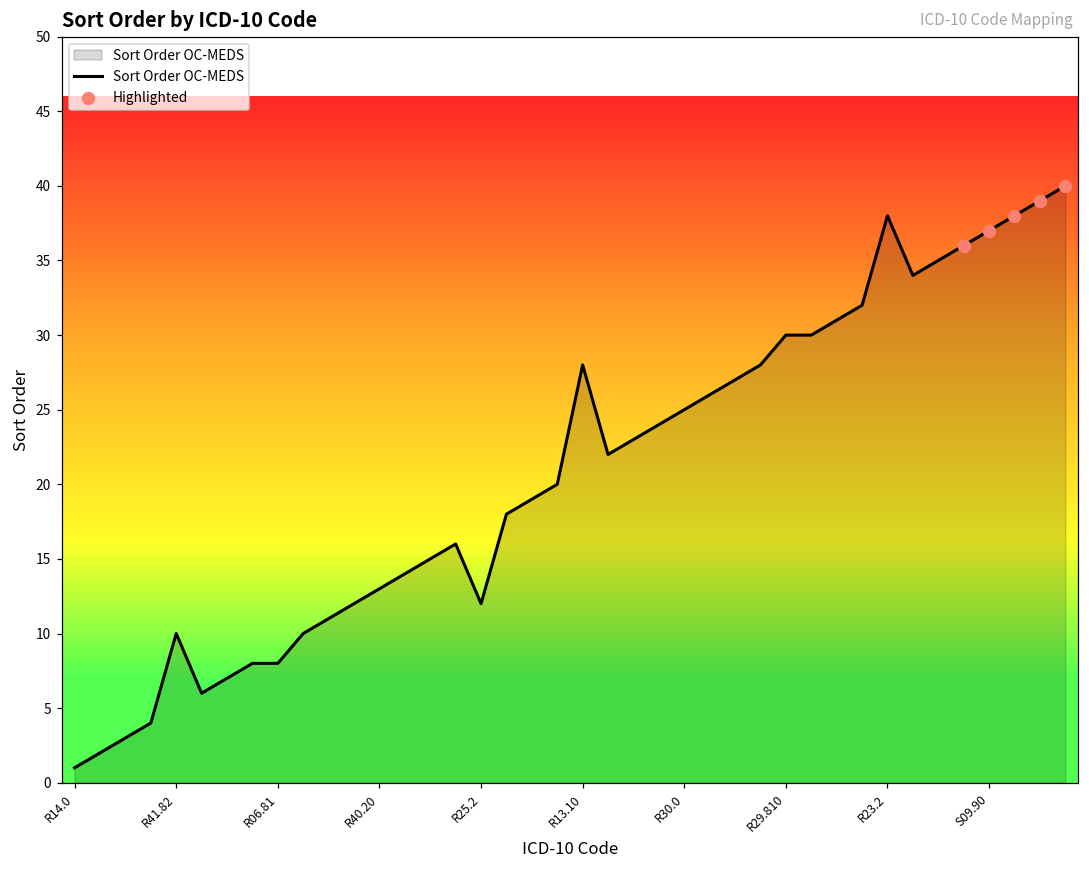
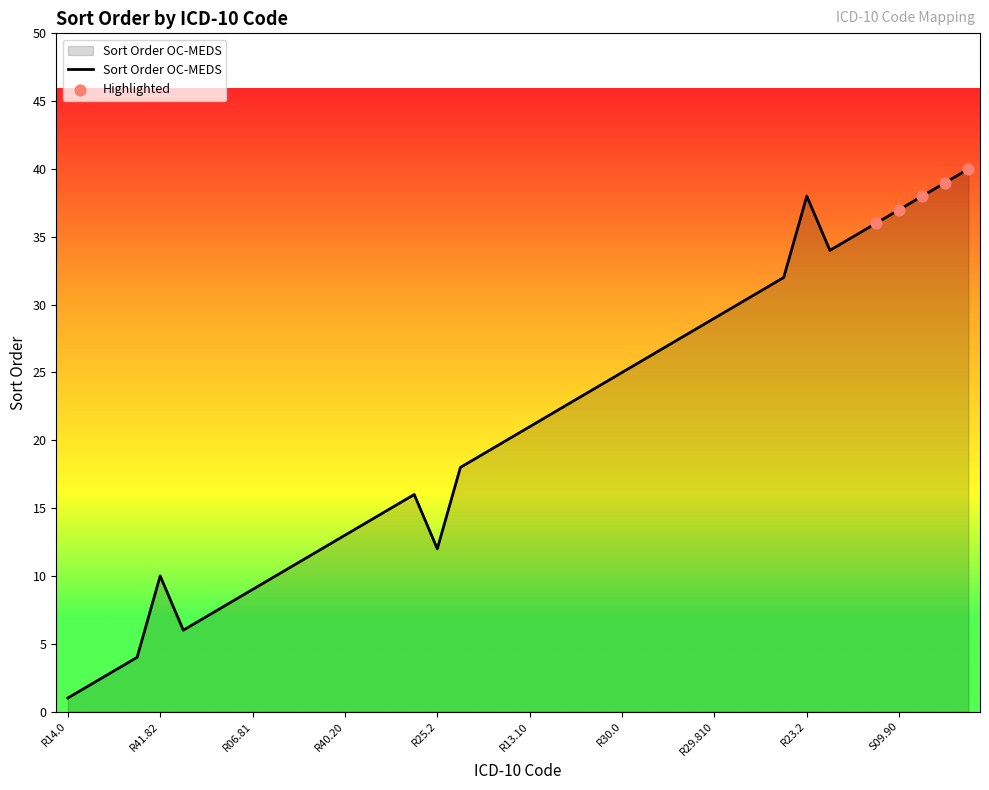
  {
    "Sort Order OC-MEDS": {
      "R14.0": 1,
      "R41.82": 10,
-     "R06.81": 8,
+     "R06.81": 9,
      "R40.20": 13,
      "R25.2": 12,
-     "R13.10": 28,
+     "R13.10": 21,
      "R30.0": 25,
-     "R29.810": 30,
+     "R29.810": 29,
      "R23.2": 38
    }
  }
